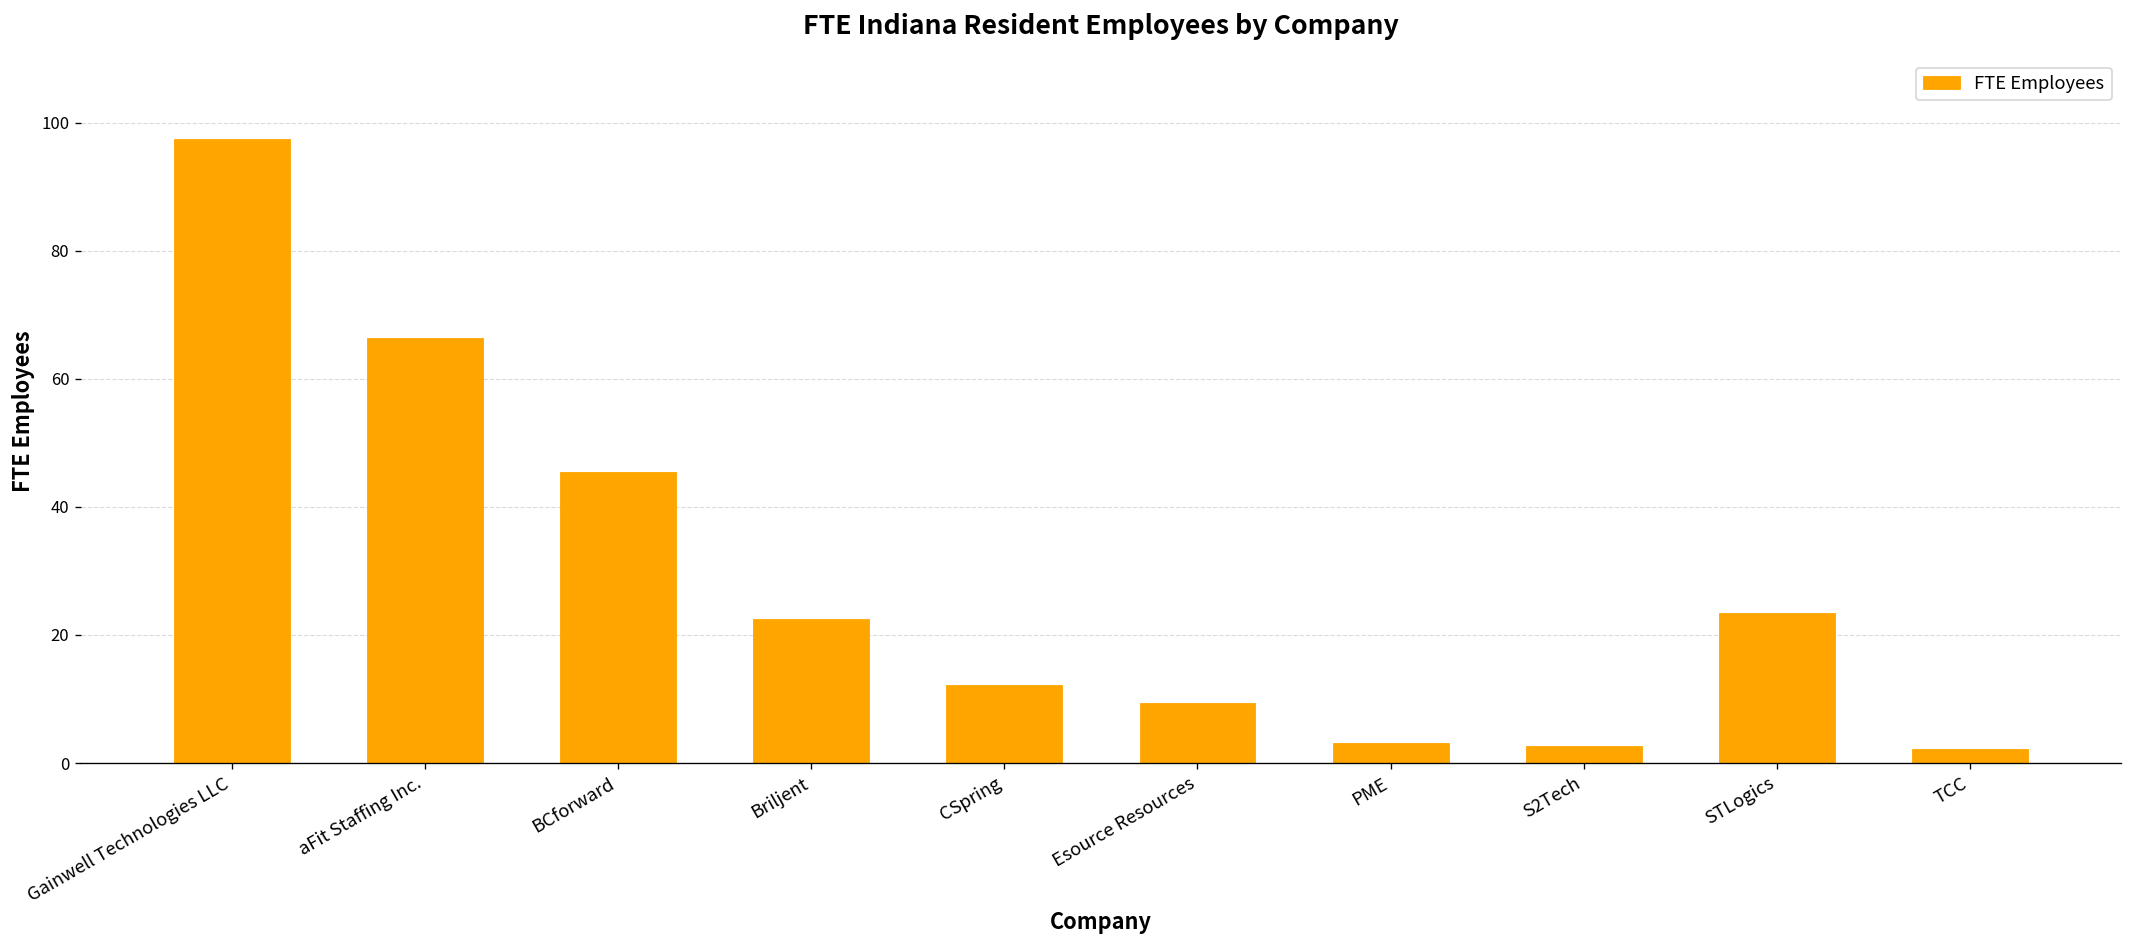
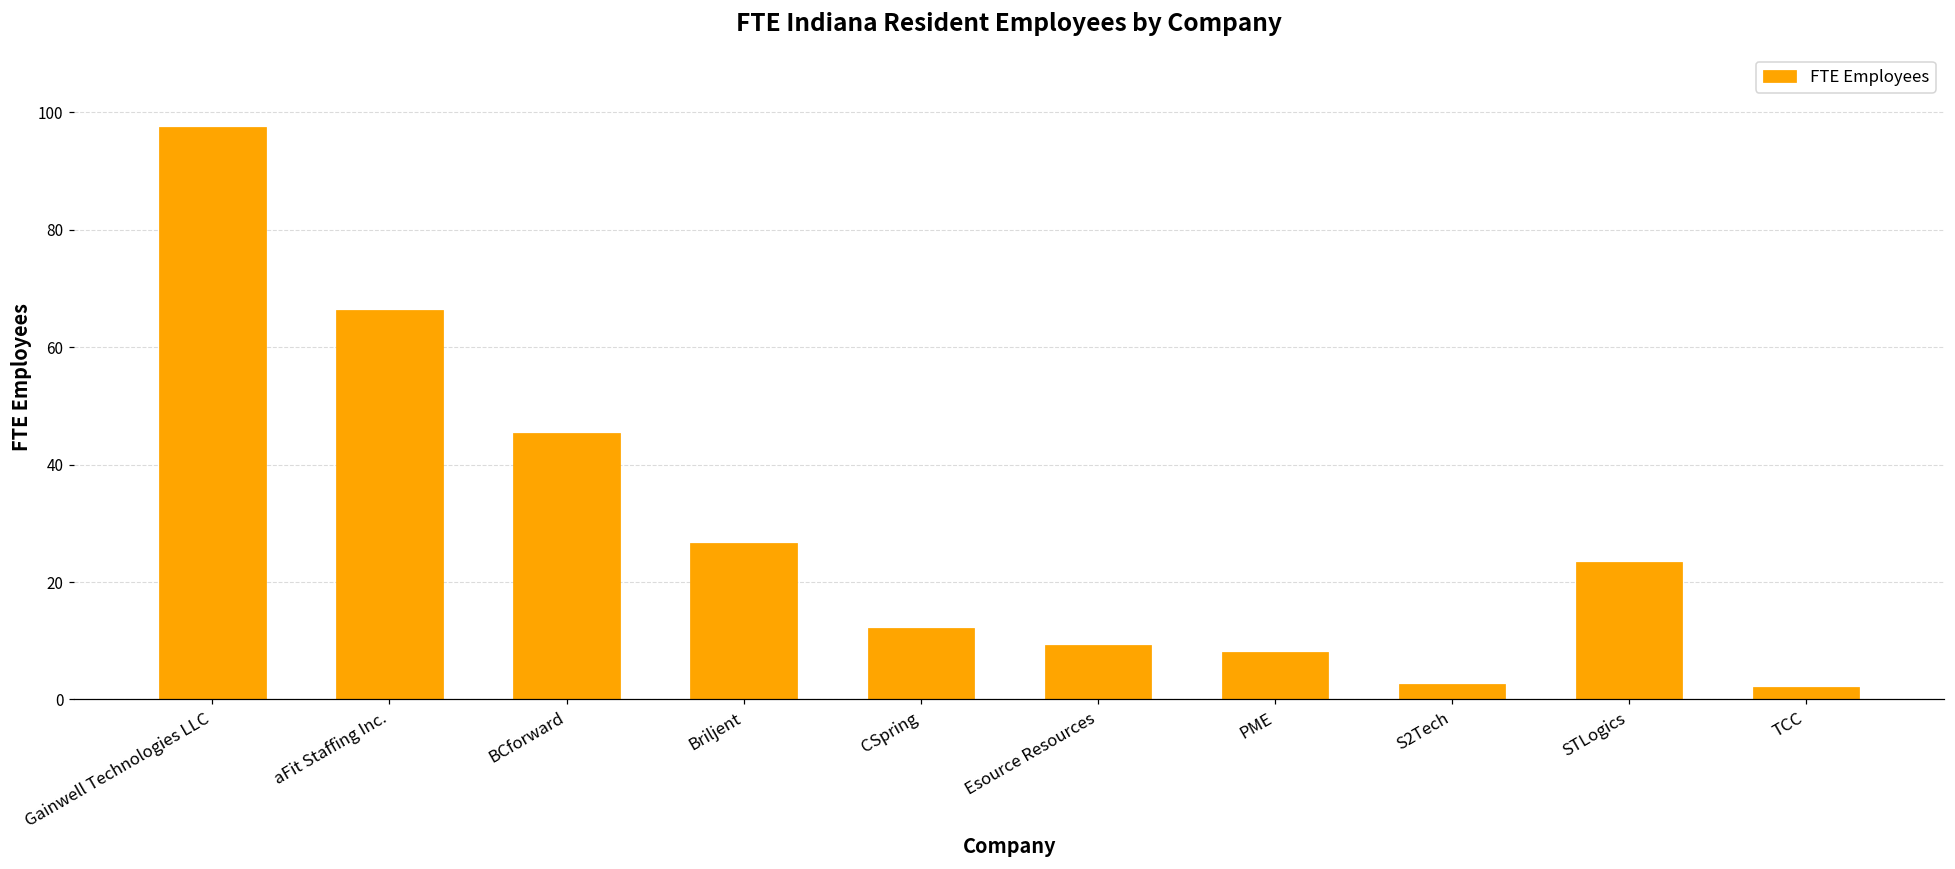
  {
    "Gainwell Technologies LLC": 97,
    "aFit Staffing Inc.": 66,
    "BCforward": 45,
-   "Briljent": 23,
+   "Briljent": 27,
    "CSpring": 12,
    "Esource Resources": 9,
-   "PME": 3,
+   "PME": 8,
    "S2Tech": 3,
    "STLogics": 23,
    "TCC": 2
  }
